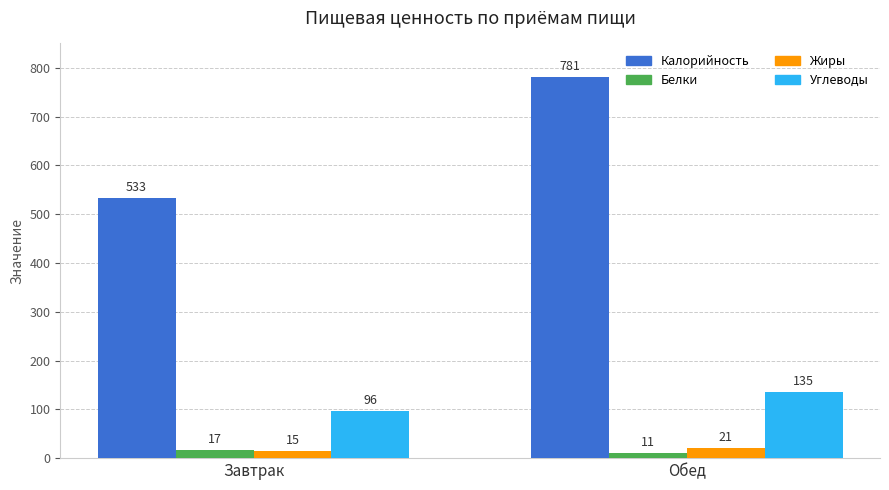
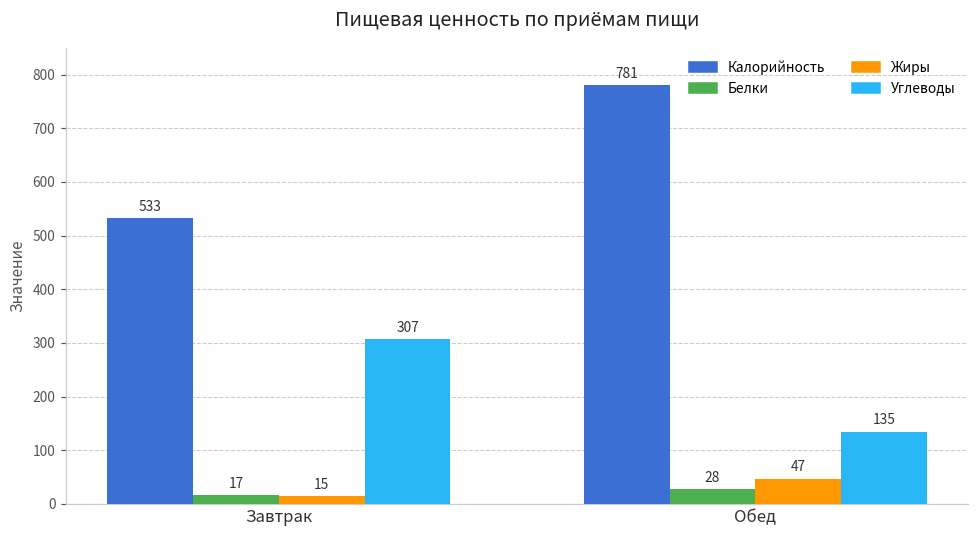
  {
    "Калорийность": {
      "Завтрак": 533,
      "Обед": 781
    },
    "Белки": {
      "Завтрак": 17,
-     "Обед": 11
+     "Обед": 28
    },
    "Жиры": {
      "Завтрак": 15,
-     "Обед": 21
+     "Обед": 47
    },
    "Углеводы": {
-     "Завтрак": 96,
+     "Завтрак": 307,
      "Обед": 135
    }
  }
